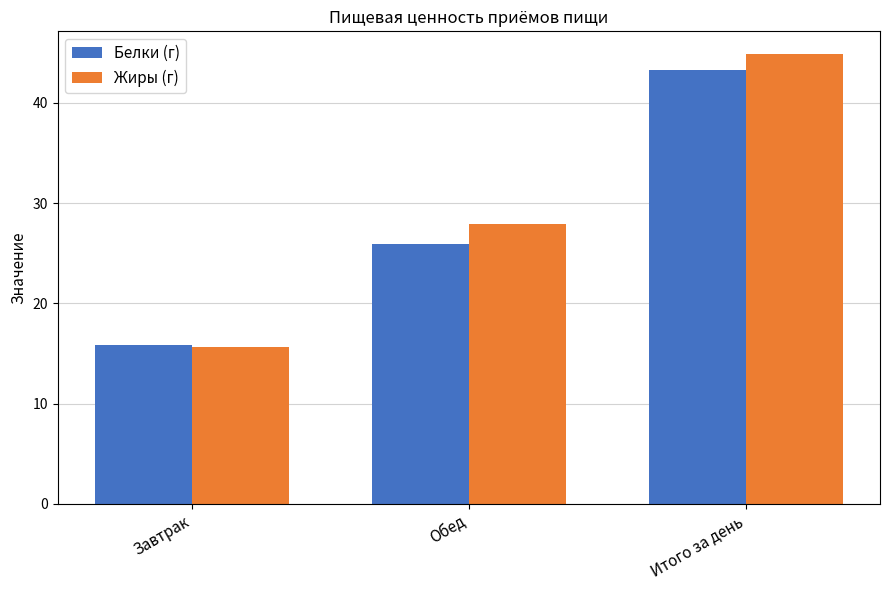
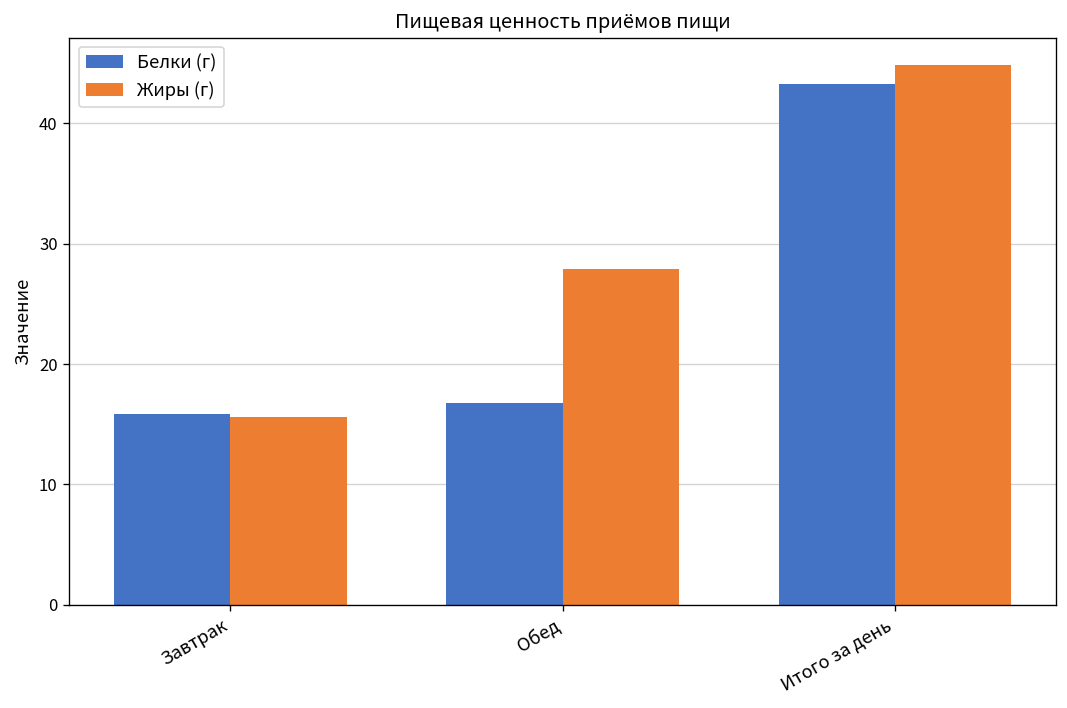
  {
    "Белки (г)": {
      "Завтрак": 15.9,
-     "Обед": 25.9,
+     "Обед": 16.8,
      "Итого за день": 43.3
    },
    "Жиры (г)": {
      "Завтрак": 15.6,
      "Обед": 27.9,
      "Итого за день": 44.9
    }
  }
